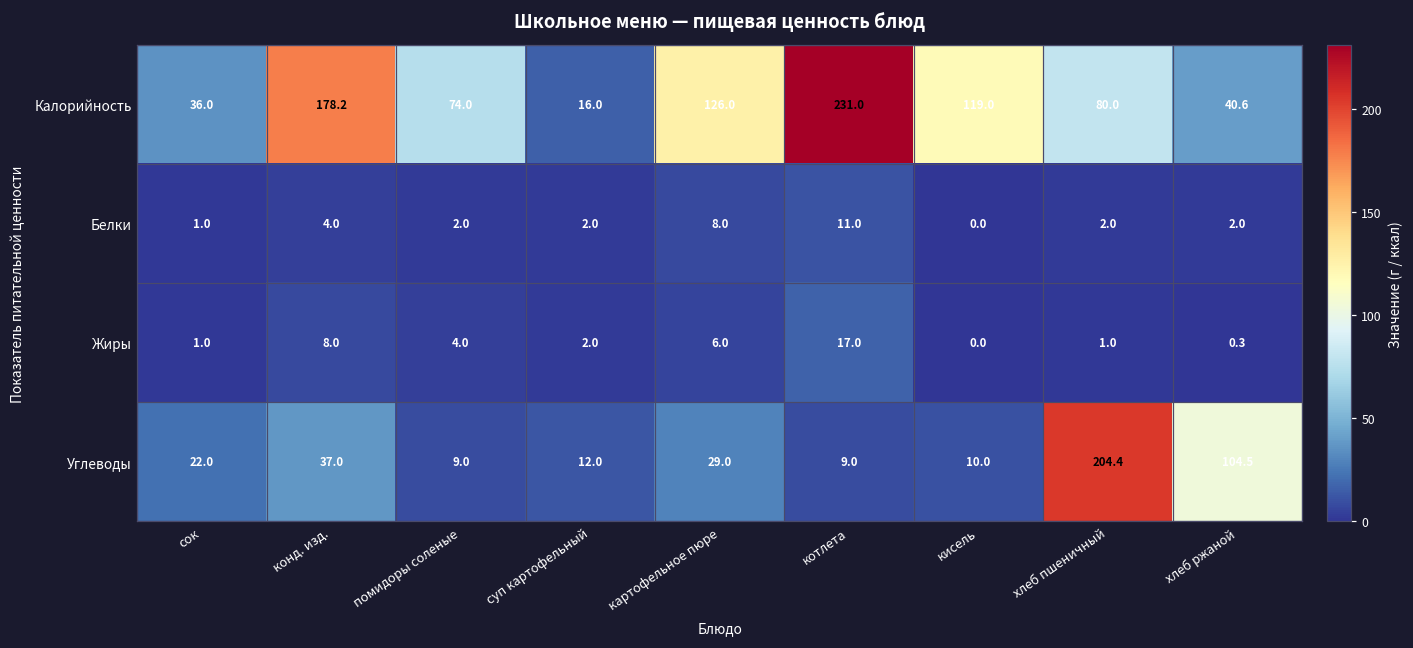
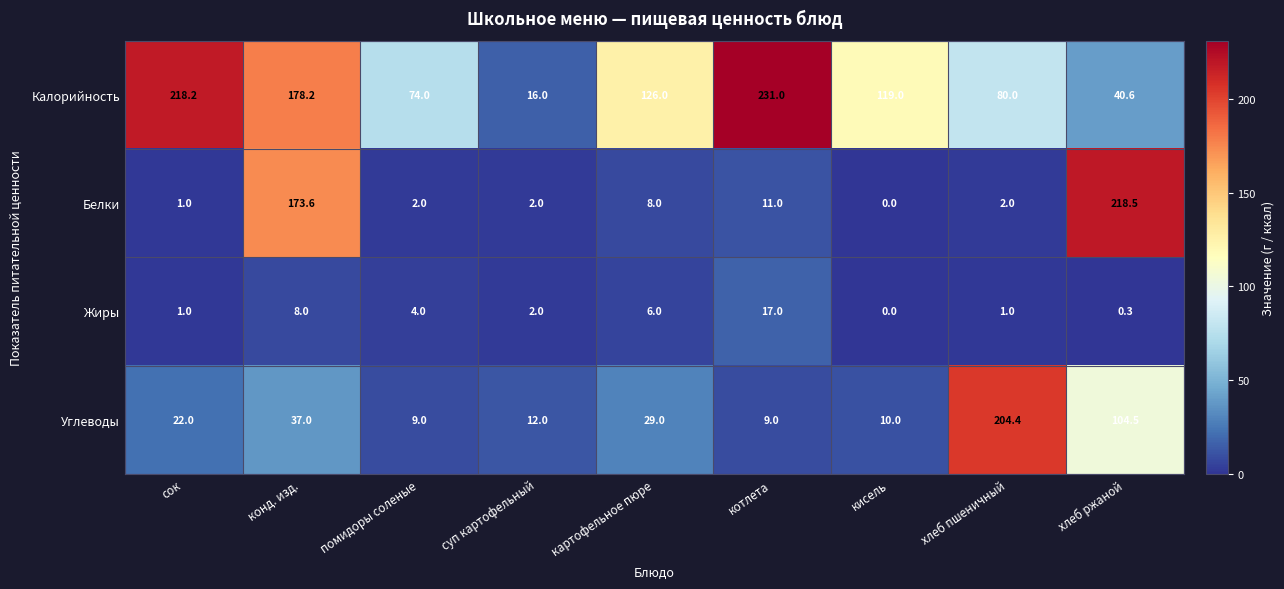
  {
    "Калорийность": {
-     "сок": 36.0,
+     "сок": 218.2,
      "конд. изд.": 178.2,
      "помидоры соленые": 74.0,
      "суп картофельный": 16.0,
      "картофельное пюре": 126.0,
      "котлета": 231.0,
      "кисель": 119.0,
      "хлеб пшеничный": 80.0,
      "хлеб ржаной": 40.6
    },
    "Белки": {
      "сок": 1.0,
-     "конд. изд.": 4.0,
+     "конд. изд.": 173.6,
      "помидоры соленые": 2.0,
      "суп картофельный": 2.0,
      "картофельное пюре": 8.0,
      "котлета": 11.0,
      "кисель": 0.0,
      "хлеб пшеничный": 2.0,
-     "хлеб ржаной": 2.0
+     "хлеб ржаной": 218.5
    },
    "Жиры": {
      "сок": 1.0,
      "конд. изд.": 8.0,
      "помидоры соленые": 4.0,
      "суп картофельный": 2.0,
      "картофельное пюре": 6.0,
      "котлета": 17.0,
      "кисель": 0.0,
      "хлеб пшеничный": 1.0,
      "хлеб ржаной": 0.3
    },
    "Углеводы": {
      "сок": 22.0,
      "конд. изд.": 37.0,
      "помидоры соленые": 9.0,
      "суп картофельный": 12.0,
      "картофельное пюре": 29.0,
      "котлета": 9.0,
      "кисель": 10.0,
      "хлеб пшеничный": 204.4
    }
  }
